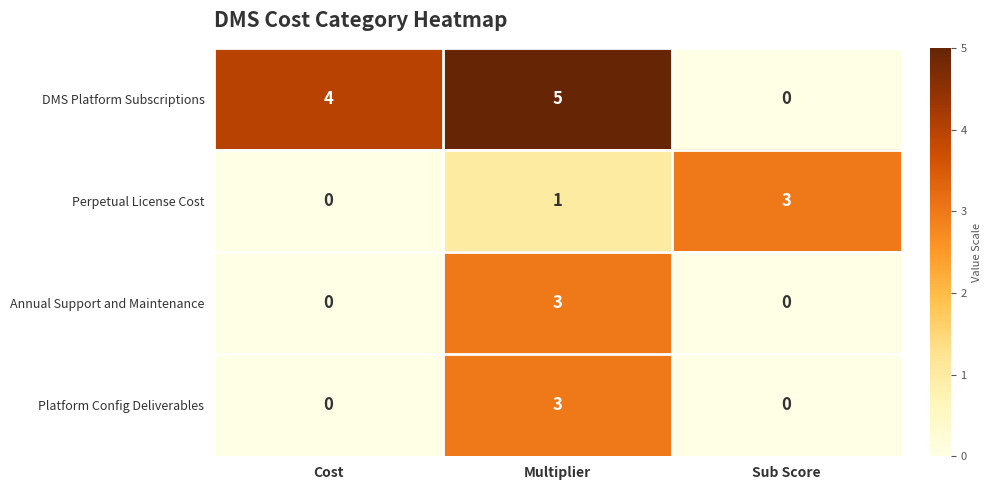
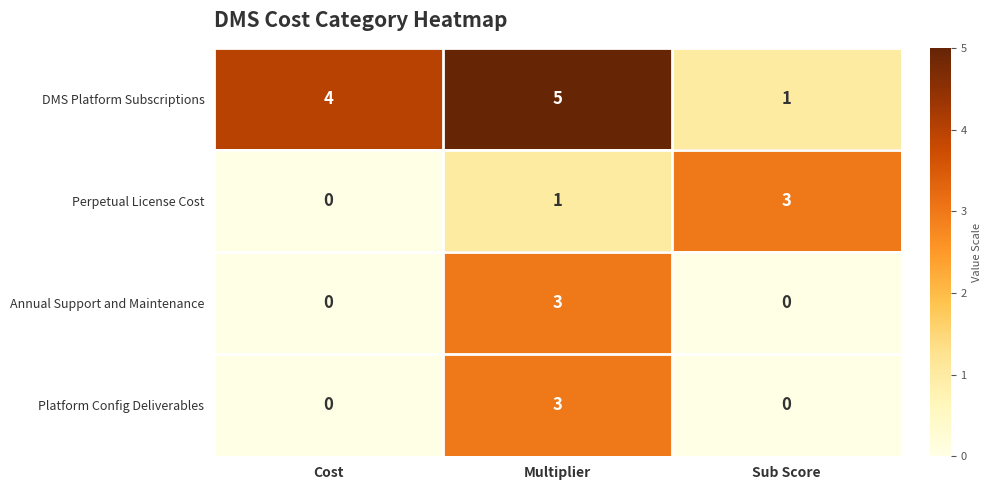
  {
    "DMS Platform Subscriptions": {
      "Cost": 4,
      "Multiplier": 5,
-     "Sub Score": 0
+     "Sub Score": 1
    },
    "Perpetual License Cost": {
      "Cost": 0,
      "Multiplier": 1,
      "Sub Score": 3
    },
    "Annual Support and Maintenance": {
      "Cost": 0,
      "Multiplier": 3,
      "Sub Score": 0
    },
    "Platform Config Deliverables": {
      "Cost": 0,
      "Multiplier": 3,
      "Sub Score": 0
    }
  }
